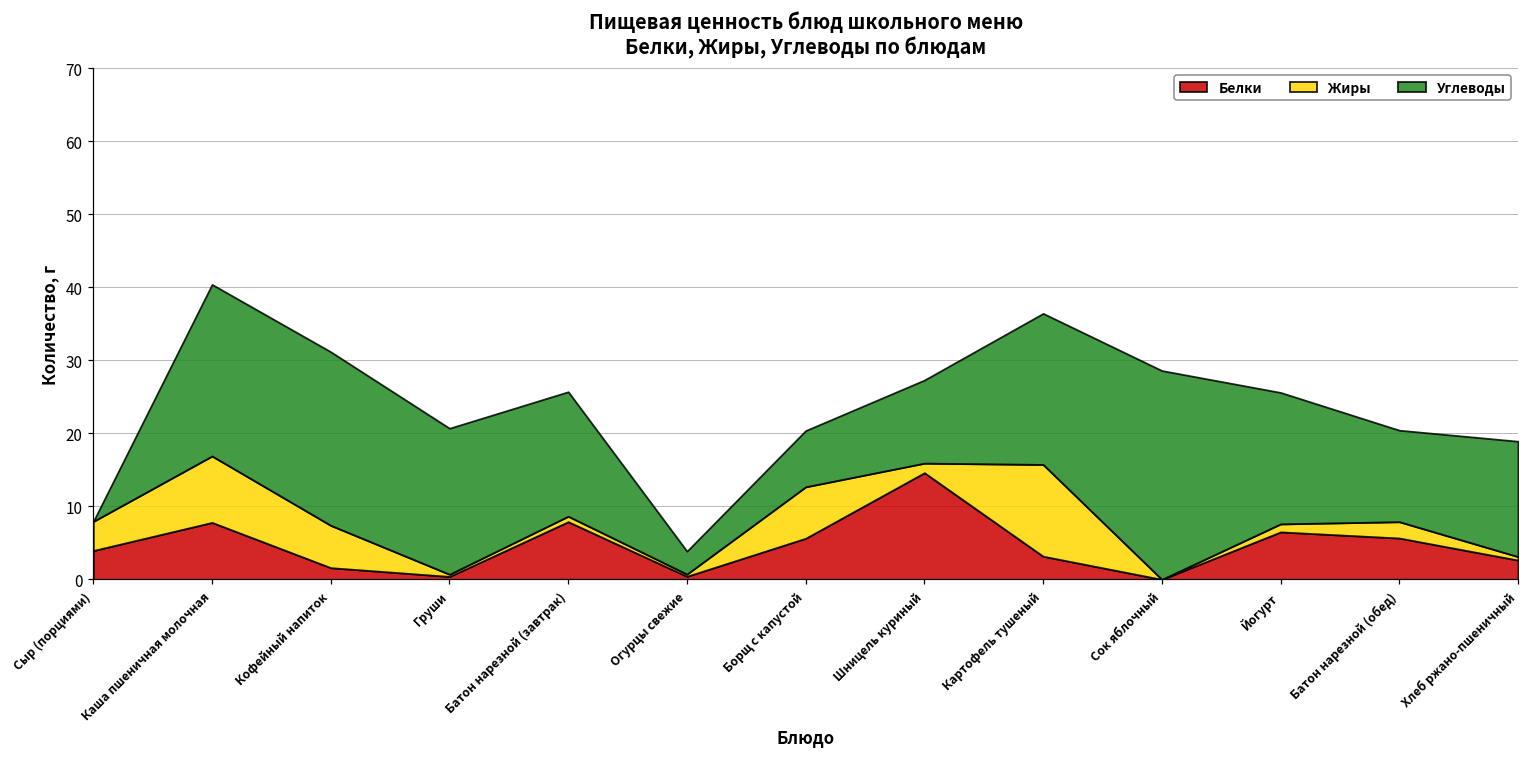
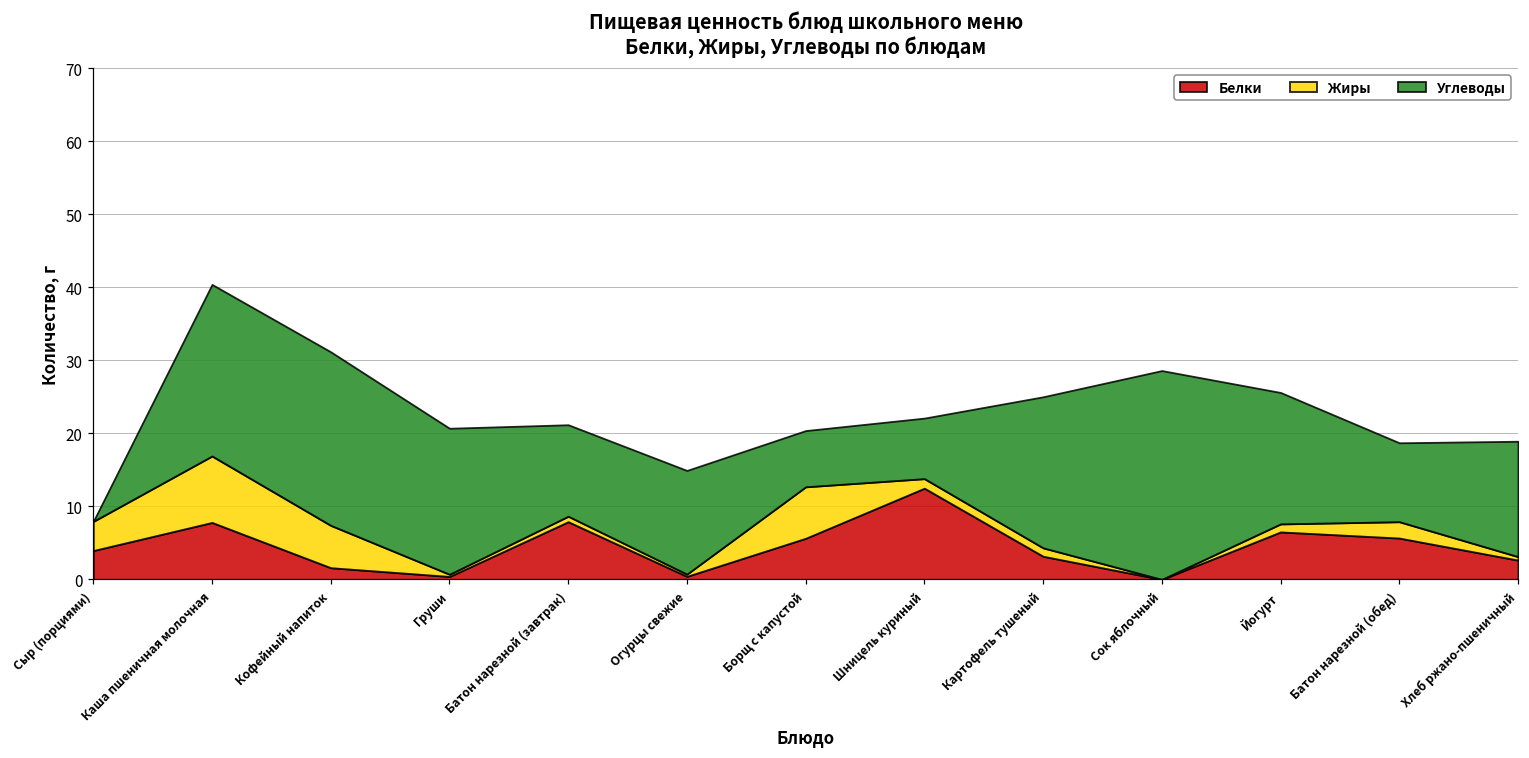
  {
    "Белки": {
      "Сыр (порциями)": 4,
      "Каша пшеничная молочная": 8,
      "Кофейный напиток": 2,
      "Батон нарезной (завтрак)": 8,
      "Борщ с капустой": 6,
-     "Шницель куриный": 15,
+     "Шницель куриный": 12,
      "Картофель тушеный": 3,
      "Йогурт": 7,
      "Батон нарезной (обед)": 6,
      "Хлеб ржано-пшеничный": 3
    },
    "Жиры": {
      "Каша пшеничная молочная": 9,
      "Кофейный напиток": 6,
      "Батон нарезной (завтрак)": 1,
      "Борщ с капустой": 7,
      "Шницель куриный": 1,
-     "Картофель тушеный": 13,
+     "Картофель тушеный": 1,
      "Йогурт": 1,
      "Батон нарезной (обед)": 2,
      "Хлеб ржано-пшеничный": 0
    },
    "Углеводы": {
      "Каша пшеничная молочная": 24,
      "Кофейный напиток": 24,
      "Груши": 20,
-     "Батон нарезной (завтрак)": 17,
-     "Огурцы свежие": 3,
+     "Батон нарезной (завтрак)": 13,
+     "Огурцы свежие": 14,
      "Борщ с капустой": 8,
-     "Шницель куриный": 11,
+     "Шницель куриный": 8,
      "Картофель тушеный": 21,
      "Сок яблочный": 29,
      "Йогурт": 18,
-     "Батон нарезной (обед)": 13,
+     "Батон нарезной (обед)": 11,
      "Хлеб ржано-пшеничный": 16
    }
  }
